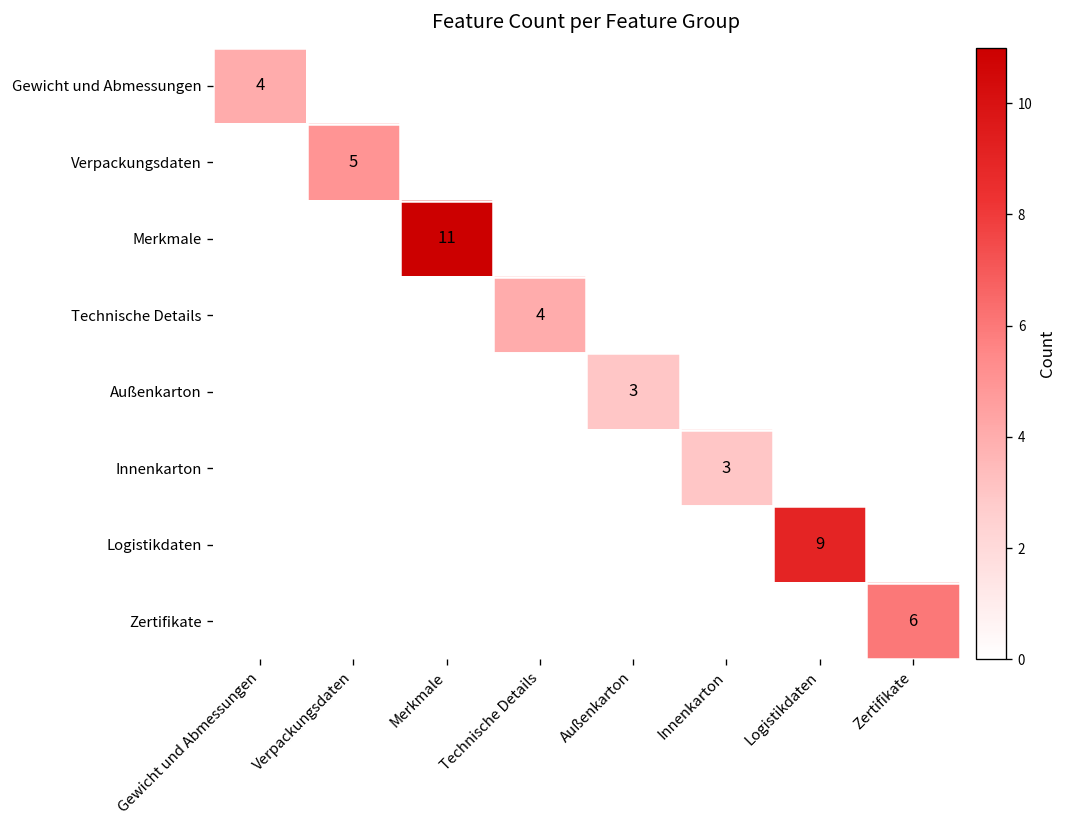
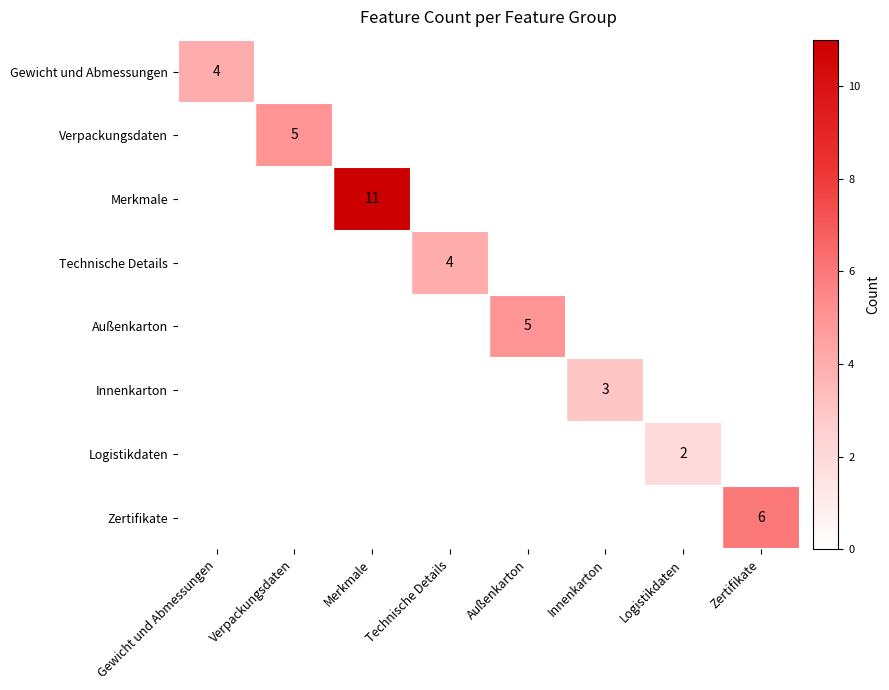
  {
    "Gewicht und Abmessungen": {
      "Gewicht und Abmessungen": 4
    },
    "Verpackungsdaten": {
      "Verpackungsdaten": 5
    },
    "Merkmale": {
      "Merkmale": 11
    },
    "Technische Details": {
      "Technische Details": 4
    },
    "Außenkarton": {
-     "Außenkarton": 3
+     "Außenkarton": 5
    },
    "Innenkarton": {
      "Innenkarton": 3
    },
    "Logistikdaten": {
-     "Logistikdaten": 9
+     "Logistikdaten": 2
    },
    "Zertifikate": {
      "Zertifikate": 6
    }
  }
